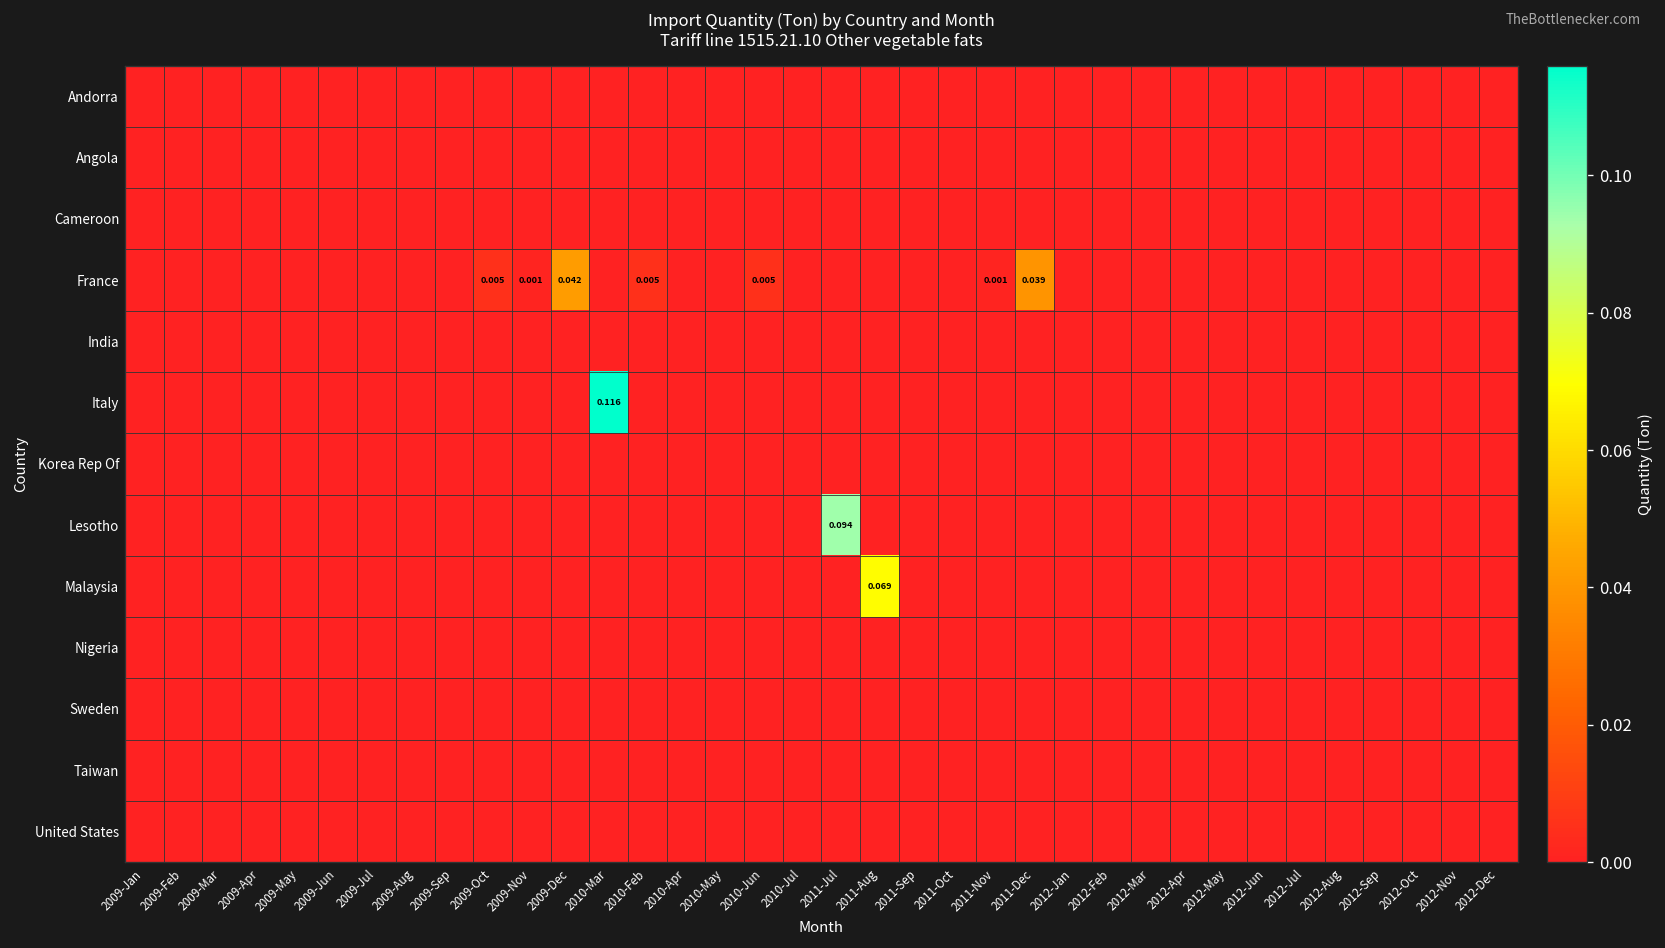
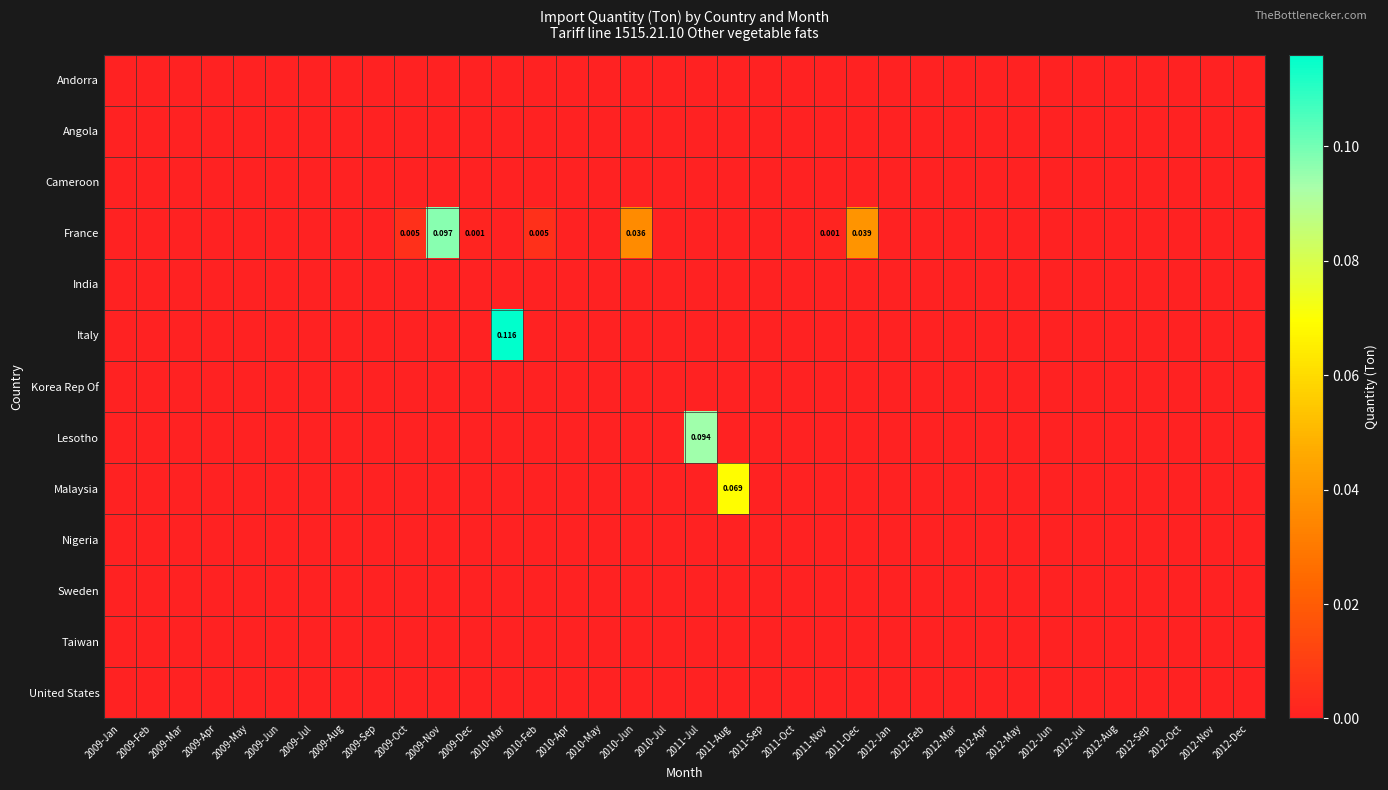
  {
    "France": {
      "2009-Oct": 0.005,
-     "2009-Nov": 0.001,
-     "2009-Dec": 0.042,
+     "2009-Nov": 0.097,
+     "2009-Dec": 0.001,
      "2010-Feb": 0.005,
-     "2010-Jun": 0.005,
+     "2010-Jun": 0.036,
      "2011-Nov": 0.001,
      "2011-Dec": 0.039
    },
    "Italy": {
      "2010-Mar": 0.116
    },
    "Lesotho": {
      "2011-Jul": 0.094
    },
    "Malaysia": {
      "2011-Aug": 0.069
    }
  }
